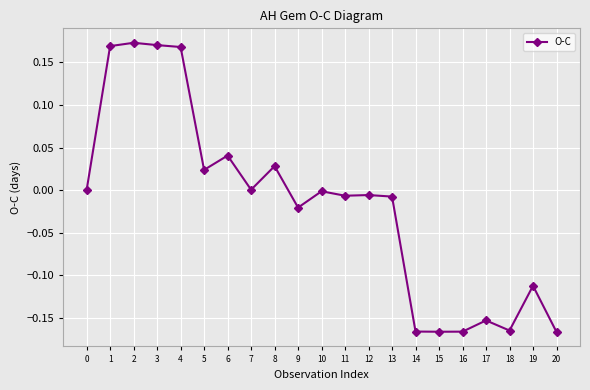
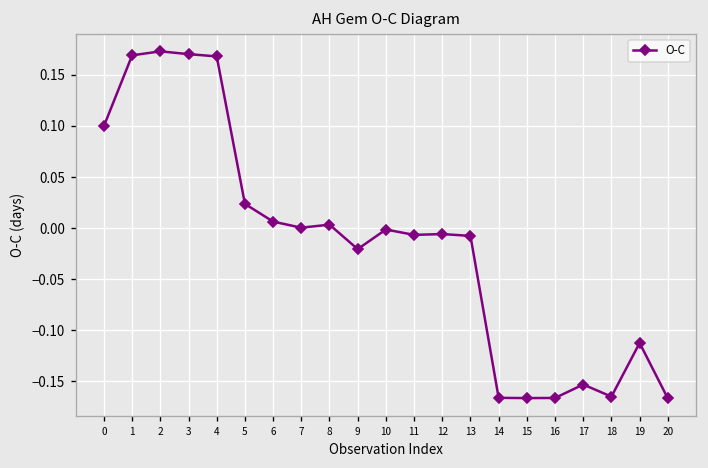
  {
-   "0": 0.0,
+   "0": 0.1,
    "1": 0.17,
    "2": 0.17,
    "3": 0.17,
    "4": 0.17,
    "5": 0.02,
-   "6": 0.04,
+   "6": 0.01,
    "7": 0.00,
-   "8": 0.03,
+   "8": 0.00,
    "9": -0.02,
    "10": 0.00,
    "11": -0.01,
    "12": -0.01,
    "13": -0.01,
    "14": -0.17,
    "15": -0.17,
    "16": -0.17,
    "17": -0.15,
    "18": -0.17,
    "19": -0.11,
    "20": -0.17
  }
